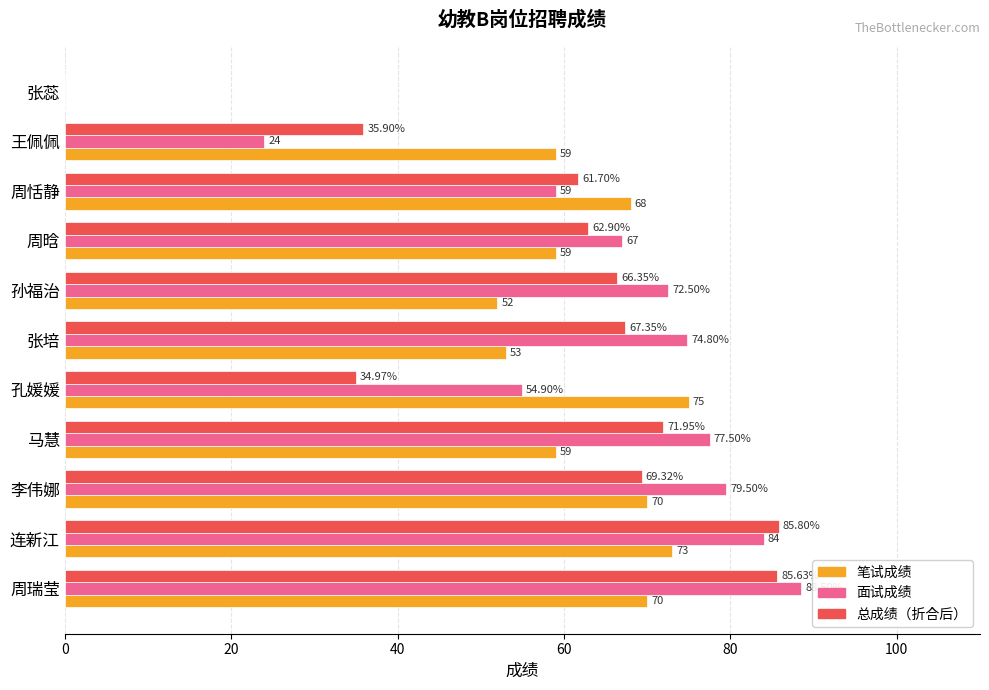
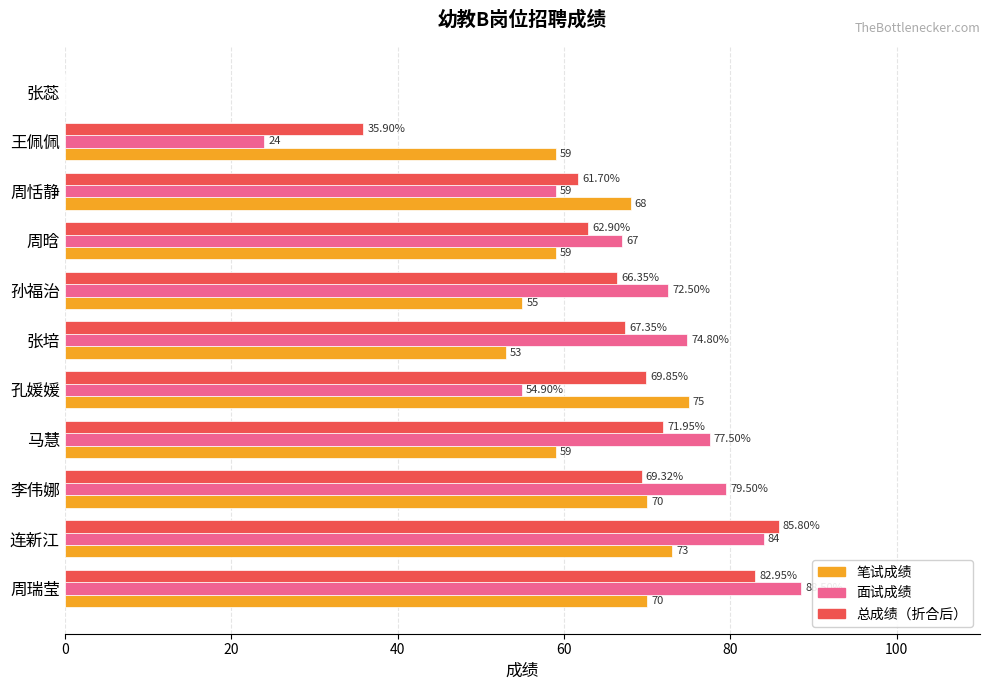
  {
    "笔试成绩": {
      "王佩佩": "59",
      "周恬静": "68",
      "周晗": "59",
-     "孙福治": "52",
+     "孙福治": "55",
      "张培": "53",
      "孔媛媛": "75",
      "马慧": "59",
      "李伟娜": "70",
      "连新江": "73",
      "周瑞莹": "70"
    },
    "面试成绩": {
      "王佩佩": "24",
      "周恬静": "59",
      "周晗": "67",
      "孙福治": "72.50%",
      "张培": "74.80%",
      "孔媛媛": "54.90%",
      "马慧": "77.50%",
      "李伟娜": "79.50%",
      "连新江": "84"
    },
    "总成绩（折合后）": {
      "王佩佩": "35.90%",
      "周恬静": "61.70%",
      "周晗": "62.90%",
      "孙福治": "66.35%",
      "张培": "67.35%",
-     "孔媛媛": "34.97%",
+     "孔媛媛": "69.85%",
      "马慧": "71.95%",
      "李伟娜": "69.32%",
      "连新江": "85.80%",
-     "周瑞莹": "86"
+     "周瑞莹": "83"
    }
  }
